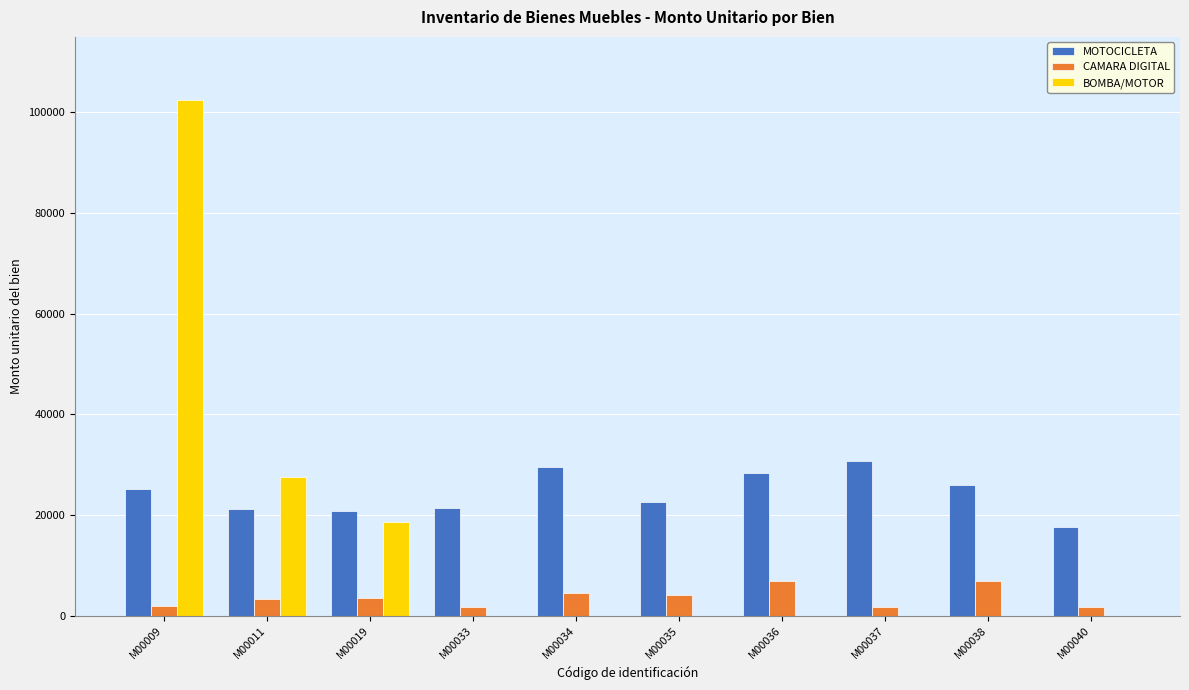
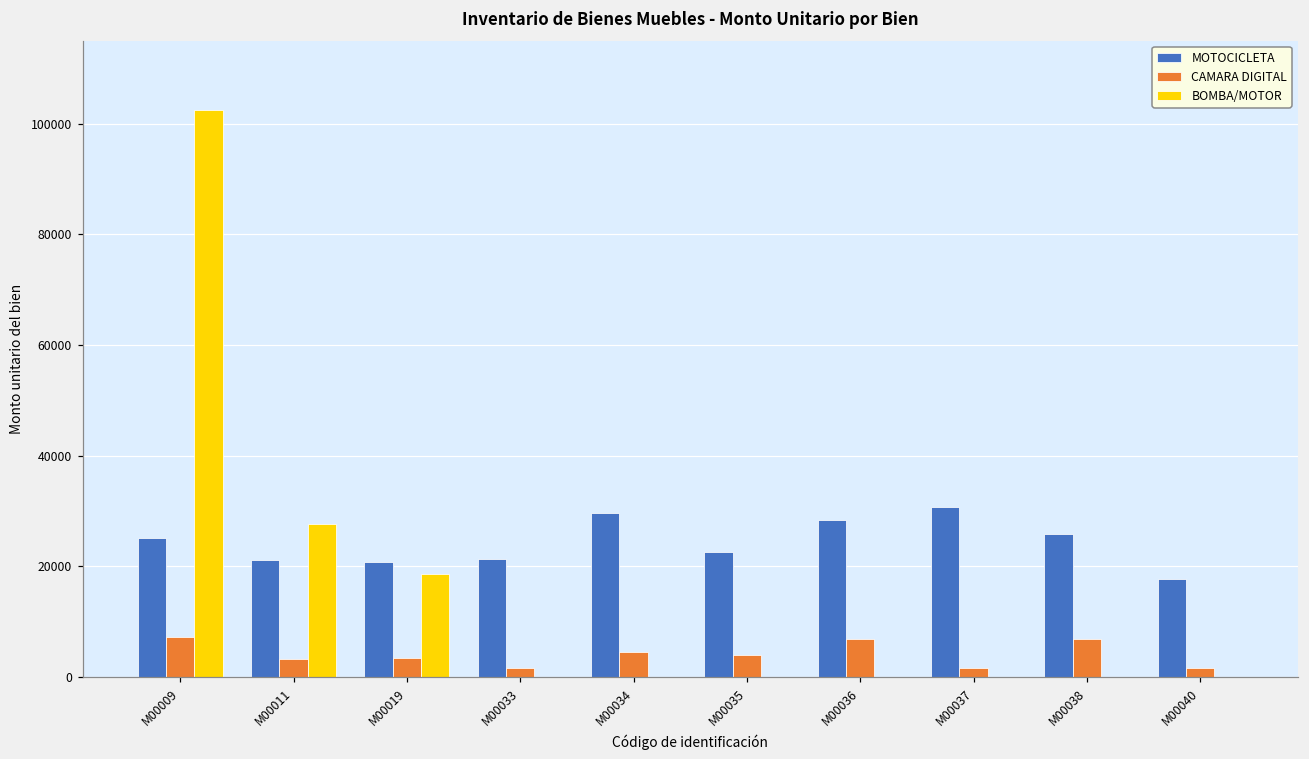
  {
    "MOTOCICLETA": {
      "M00009": 25000,
      "M00011": 21000,
      "M00019": 21000,
      "M00033": 21000,
      "M00034": 30000,
      "M00035": 23000,
      "M00036": 28000,
      "M00037": 31000,
      "M00038": 26000,
      "M00040": 18000
    },
    "CAMARA DIGITAL": {
-     "M00009": 2000,
+     "M00009": 7000,
      "M00011": 3000,
      "M00019": 3000,
      "M00033": 2000,
      "M00034": 5000,
      "M00035": 4000,
      "M00036": 7000,
      "M00037": 2000,
      "M00038": 7000,
      "M00040": 2000
    },
    "BOMBA/MOTOR": {
      "M00009": 103000,
      "M00011": 28000,
      "M00019": 19000,
      "M00033": 0,
      "M00034": 0,
      "M00035": 0,
      "M00036": 0,
      "M00037": 0,
      "M00038": 0,
      "M00040": 0
    }
  }
